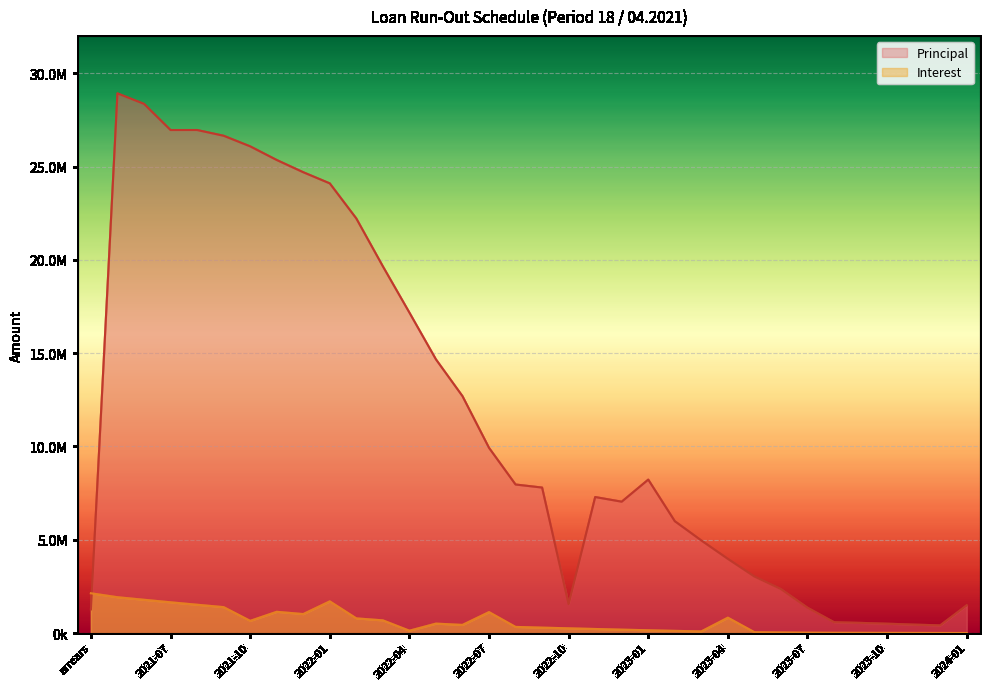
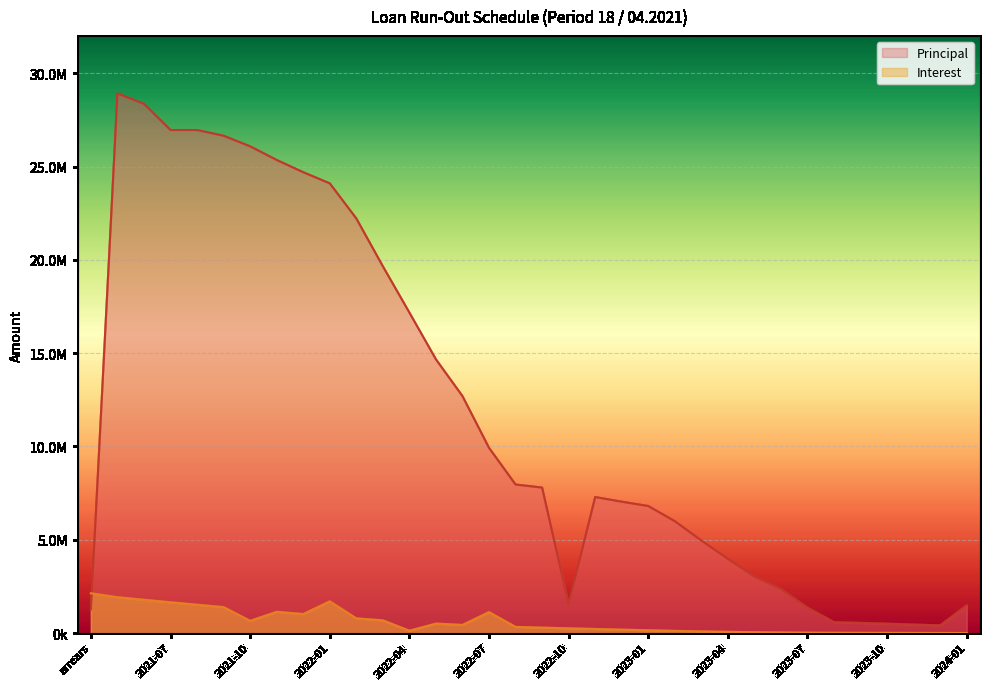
  {
    "Principal": {
      "arrears": 1300000,
      "2021-07": 27000000,
      "2021-10": 26100000,
      "2022-01": 24100000,
      "2022-04": 17200000,
      "2022-07": 9900000,
      "2022-10": 1600000,
-     "2023-01": 8200000,
+     "2023-01": 6800000,
      "2023-04": 4000000,
      "2023-07": 1400000,
      "2023-10": 500000,
      "2024-01": 1500000
    },
    "Interest": {
      "arrears": 2100000,
      "2021-07": 1700000,
      "2021-10": 700000,
      "2022-01": 1700000,
      "2022-04": 100000,
      "2022-07": 1100000,
      "2022-10": 300000,
      "2023-01": 200000,
-     "2023-04": 800000,
+     "2023-04": 100000,
      "2023-07": 0,
      "2023-10": 0,
      "2024-01": 0
    }
  }
